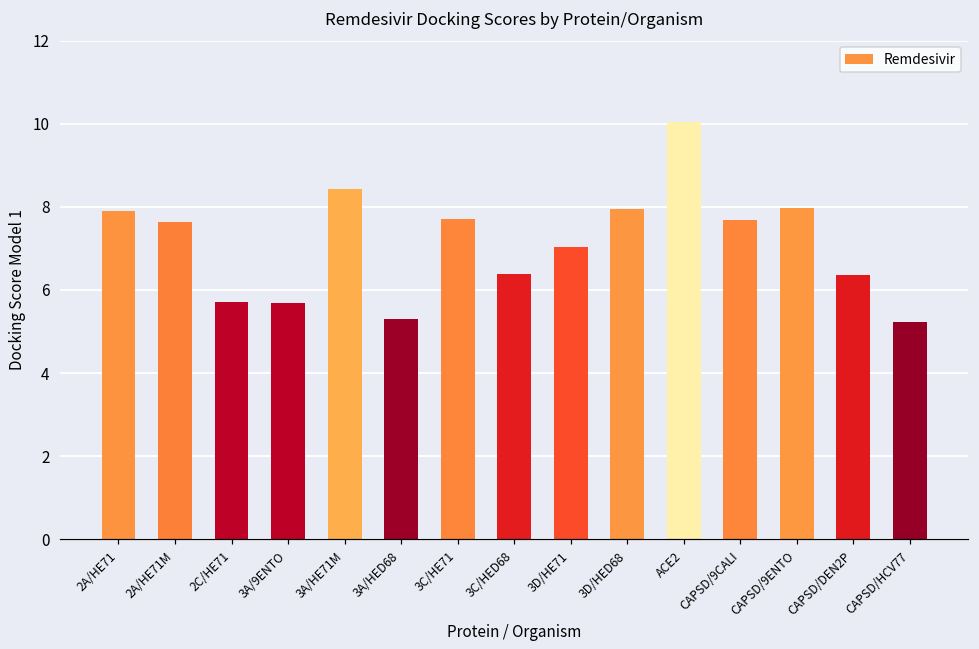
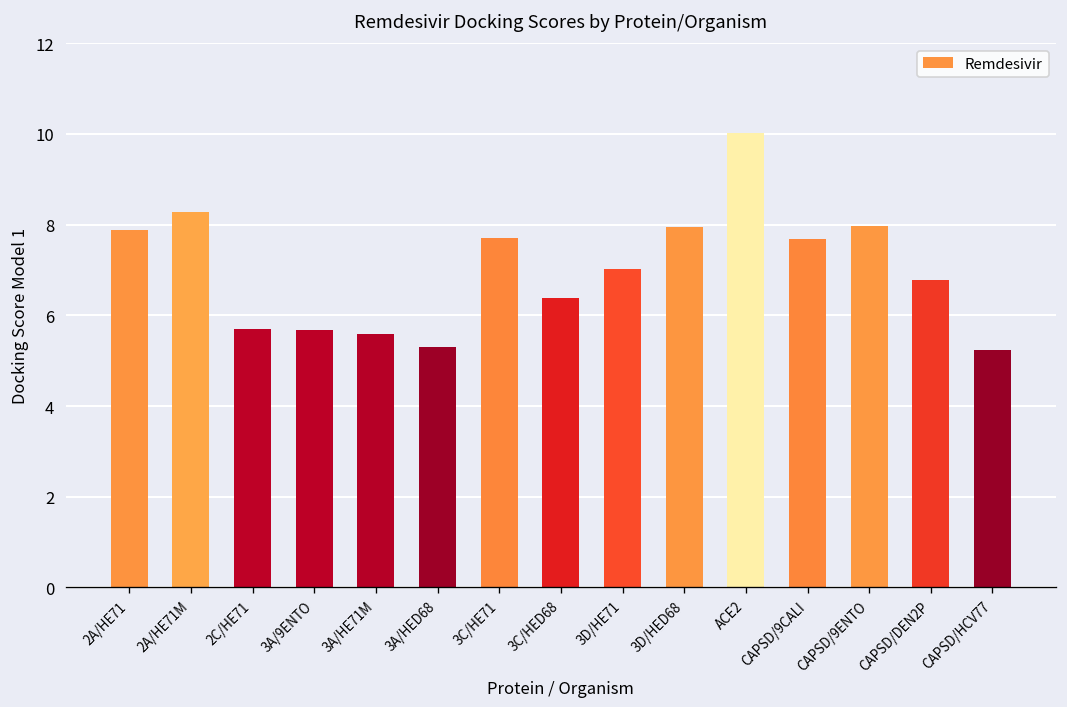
  {
    "2A/HE71": 7.9,
-   "2A/HE71M": 7.6,
+   "2A/HE71M": 8.3,
    "2C/HE71": 5.7,
    "3A/9ENTO": 5.7,
-   "3A/HE71M": 8.4,
+   "3A/HE71M": 5.6,
    "3A/HED68": 5.3,
    "3C/HE71": 7.7,
    "3C/HED68": 6.4,
    "3D/HE71": 7.0,
    "3D/HED68": 8.0,
    "ACE2": 10.0,
    "CAPSD/9CALI": 7.7,
    "CAPSD/9ENTO": 8.0,
-   "CAPSD/DEN2P": 6.4,
+   "CAPSD/DEN2P": 6.8,
    "CAPSD/HCV77": 5.2
  }
